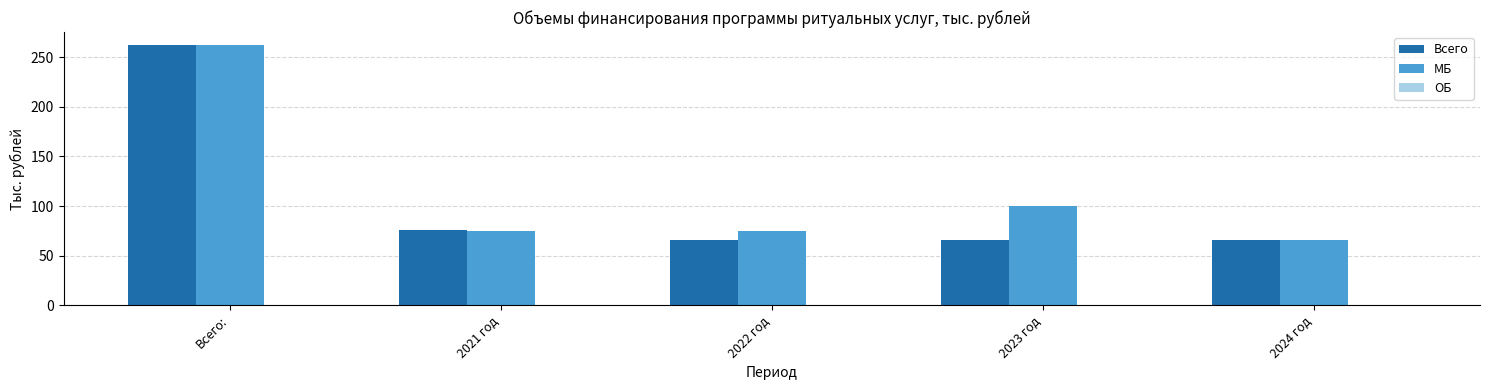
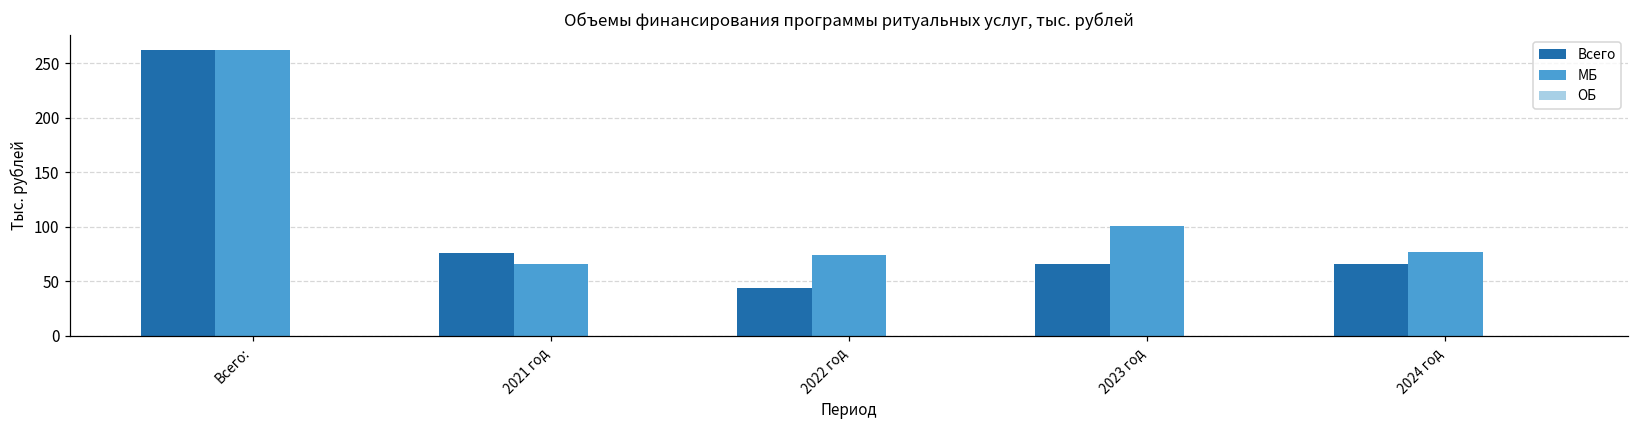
  {
    "Всего": {
      "Всего:": 260,
      "2021 год": 80,
-     "2022 год": 70,
+     "2022 год": 40,
      "2023 год": 70,
      "2024 год": 70
    },
    "МБ": {
      "Всего:": 260,
-     "2021 год": 75,
+     "2021 год": 66,
      "2022 год": 70,
      "2023 год": 100,
-     "2024 год": 70
+     "2024 год": 80
    },
    "ОБ": {
      "Всего:": 0,
      "2021 год": 0,
      "2022 год": 0,
      "2023 год": 0,
      "2024 год": 0
    }
  }
